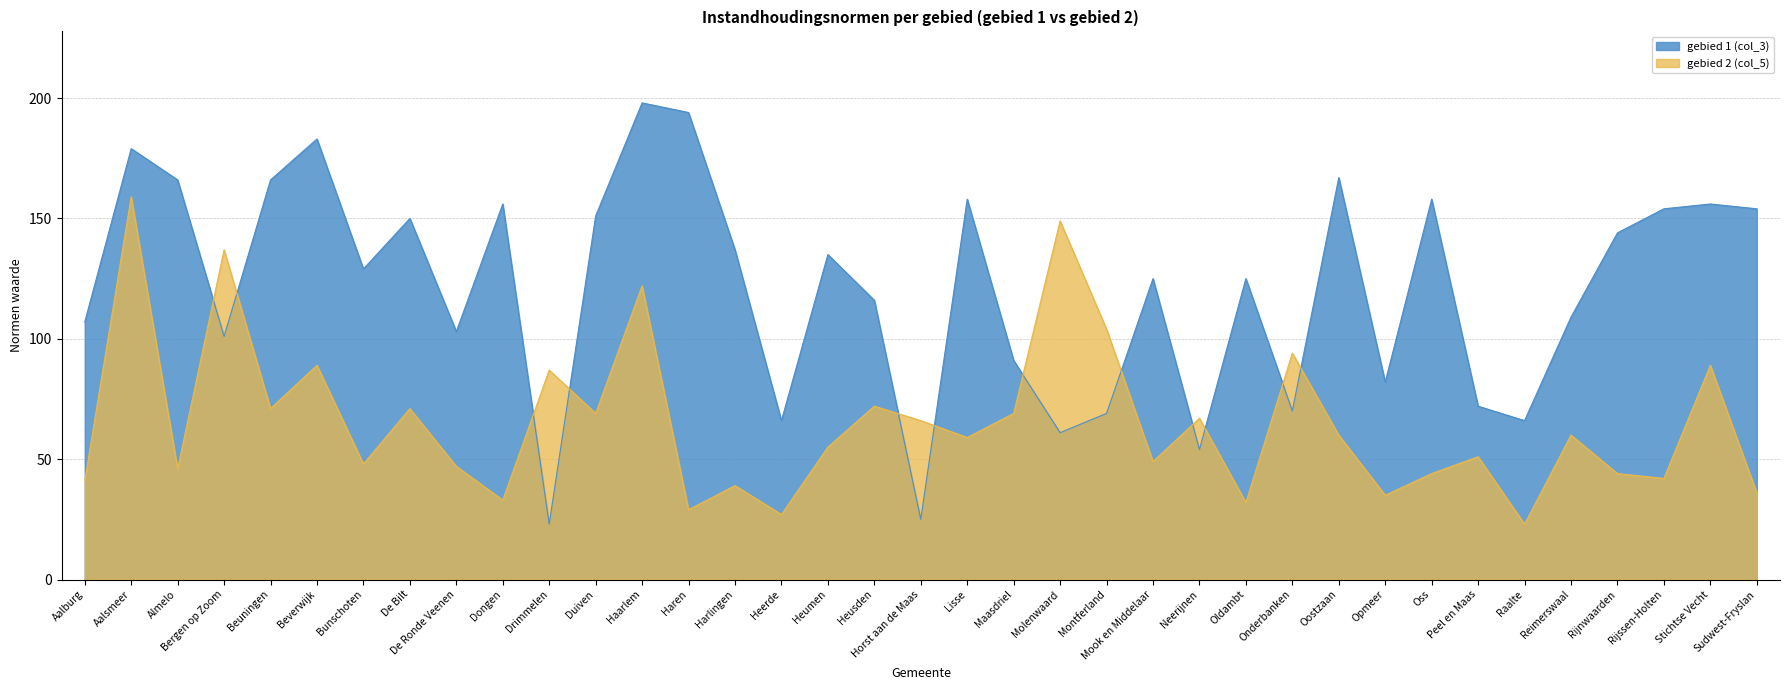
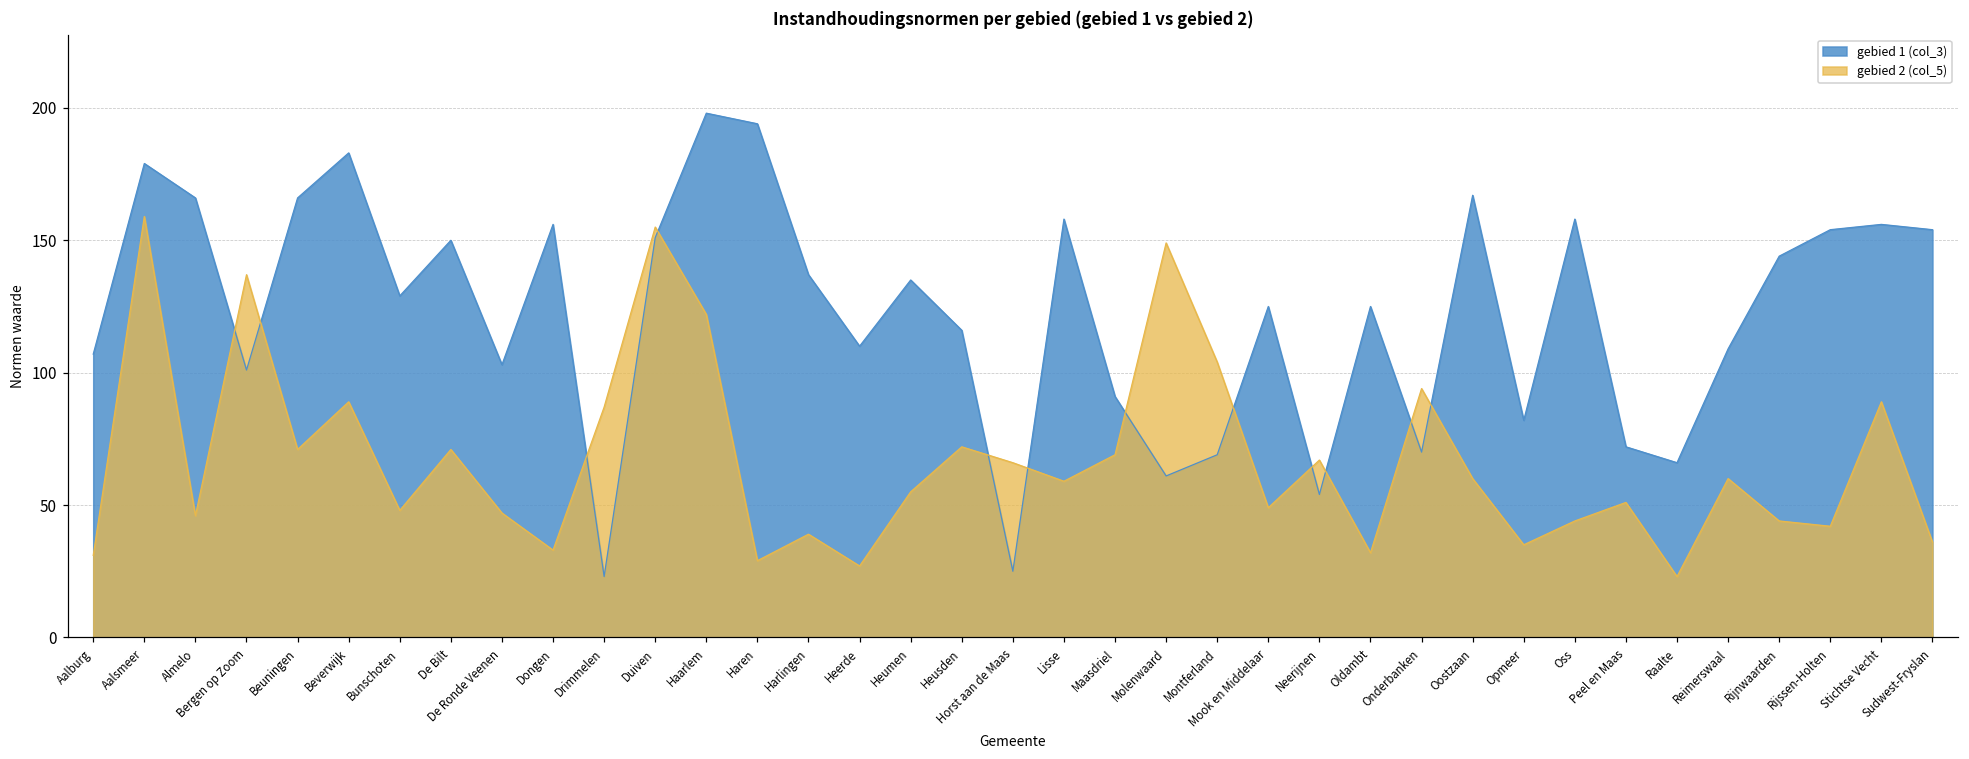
  {
    "gebied 1 (col_3)": {
      "Aalburg": 107,
      "Aalsmeer": 179,
      "Almelo": 166,
      "Bergen op Zoom": 101,
      "Beuningen": 166,
      "Beverwijk": 183,
      "Bunschoten": 129,
      "De Bilt": 150,
      "De Ronde Veenen": 103,
      "Dongen": 156,
      "Drimmelen": 23,
      "Duiven": 151,
      "Haarlem": 198,
      "Haren": 194,
      "Harlingen": 137,
-     "Heerde": 66,
+     "Heerde": 110,
      "Heumen": 135,
      "Heusden": 116,
      "Horst aan de Maas": 25,
      "Lisse": 158,
      "Maasdriel": 91,
      "Molenwaard": 61,
      "Montferland": 69,
      "Mook en Middelaar": 125,
      "Neerijnen": 54,
      "Oldambt": 125,
      "Onderbanken": 70,
      "Oostzaan": 167,
      "Opmeer": 82,
      "Oss": 158,
      "Peel en Maas": 72,
      "Raalte": 66,
      "Reimerswaal": 109,
      "Rijnwaarden": 144,
      "Rijssen-Holten": 154,
      "Stichtse Vecht": 156,
      "Sudwest-Fryslan": 154
    },
    "gebied 2 (col_5)": {
-     "Aalburg": 41,
+     "Aalburg": 31,
      "Aalsmeer": 159,
      "Almelo": 46,
      "Bergen op Zoom": 137,
      "Beuningen": 71,
      "Beverwijk": 89,
      "Bunschoten": 48,
      "De Bilt": 71,
      "De Ronde Veenen": 47,
      "Dongen": 33,
      "Drimmelen": 87,
-     "Duiven": 69,
+     "Duiven": 155,
      "Haarlem": 122,
      "Haren": 29,
      "Harlingen": 39,
      "Heerde": 27,
      "Heumen": 55,
      "Heusden": 72,
      "Horst aan de Maas": 66,
      "Lisse": 59,
      "Maasdriel": 69,
      "Molenwaard": 149,
      "Montferland": 104,
      "Mook en Middelaar": 49,
      "Neerijnen": 67,
      "Oldambt": 32,
      "Onderbanken": 94,
      "Oostzaan": 60,
      "Opmeer": 35,
      "Oss": 44,
      "Peel en Maas": 51,
      "Raalte": 23,
      "Reimerswaal": 60,
      "Rijnwaarden": 44,
      "Rijssen-Holten": 42,
      "Stichtse Vecht": 89,
      "Sudwest-Fryslan": 36
    }
  }
